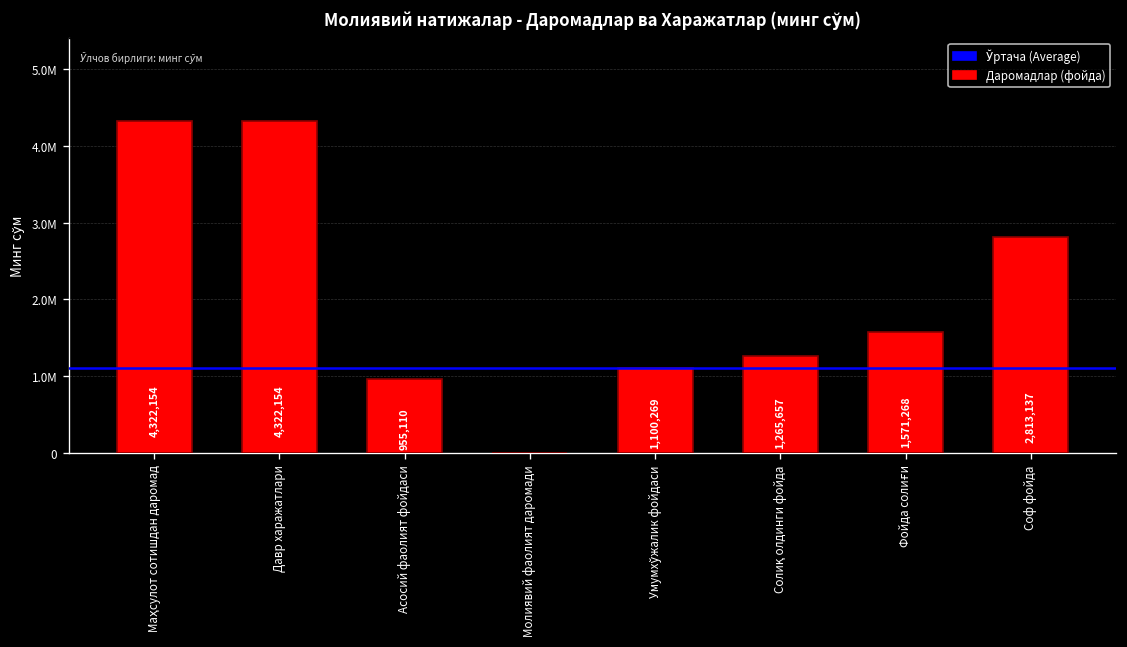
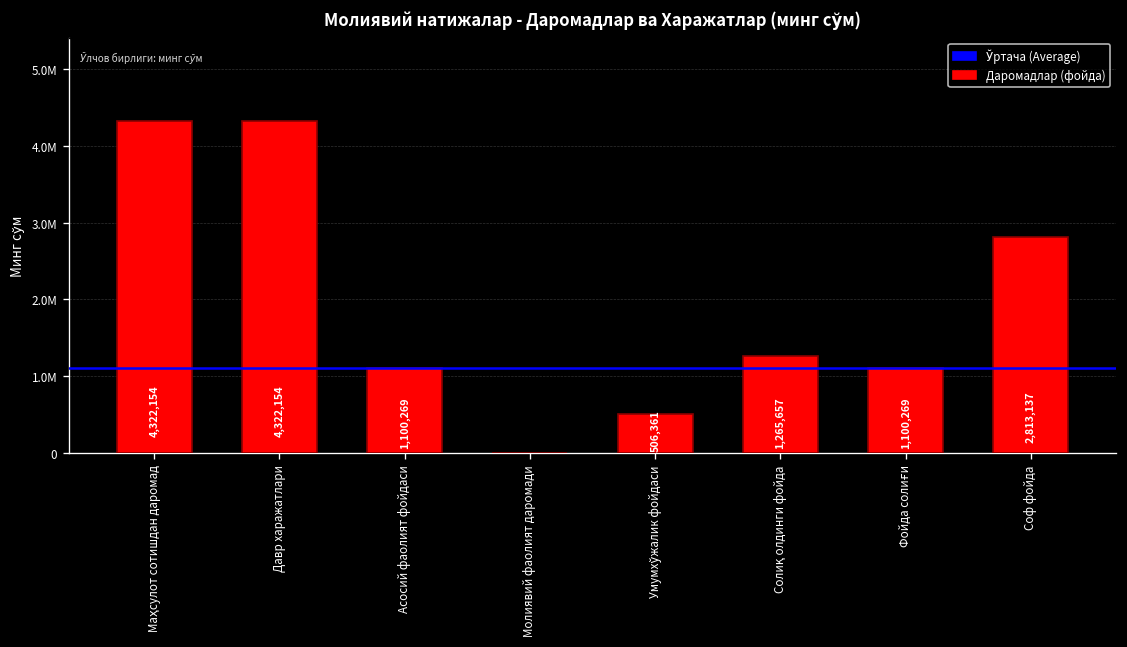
  {
    "Маҳсулот сотишдан даромад": "4,322,154",
    "Давр харажатлари": "4,322,154",
-   "Асосий фаолият фойдаси": "955,110",
-   "Умумхўжалик фойдаси": "1,100,269",
+   "Асосий фаолият фойдаси": "1,100,269",
+   "Умумхўжалик фойдаси": "506,361",
    "Солиқ олдинги фойда": "1,265,657",
-   "Фойда солиғи": "1,571,268",
+   "Фойда солиғи": "1,100,269",
    "Соф фойда": "2,813,137"
  }
